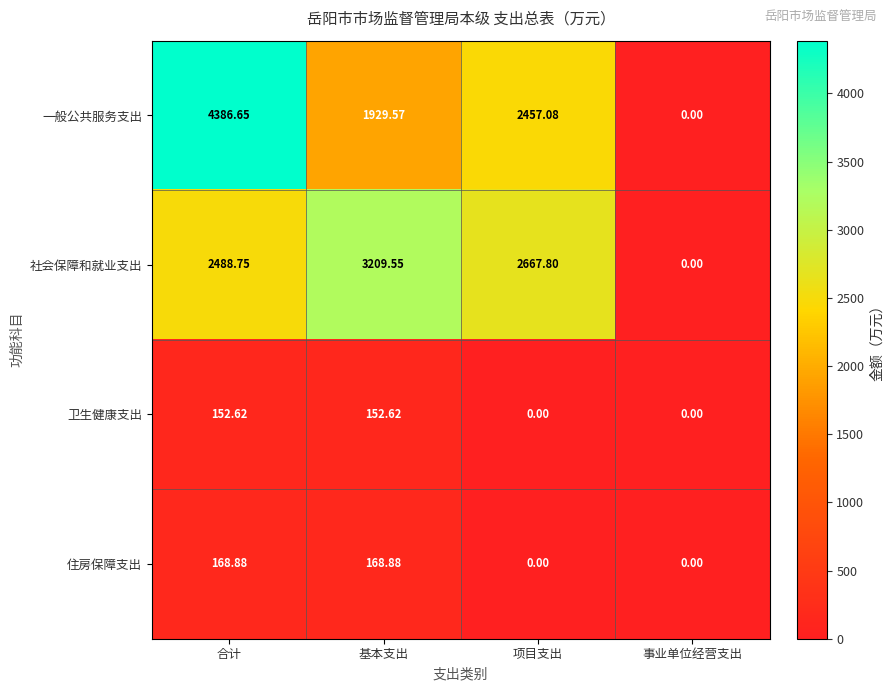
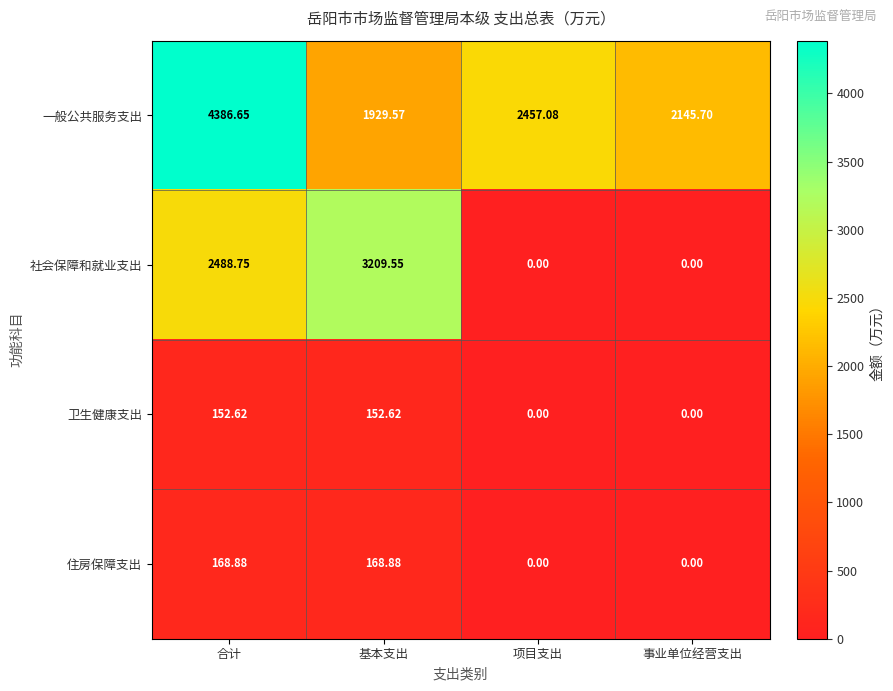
  {
    "一般公共服务支出": {
      "合计": 4386.65,
      "基本支出": 1929.57,
      "项目支出": 2457.08,
-     "事业单位经营支出": 0.00
+     "事业单位经营支出": 2145.70
    },
    "社会保障和就业支出": {
      "合计": 2488.75,
      "基本支出": 3209.55,
-     "项目支出": 2667.80,
+     "项目支出": 0.00,
      "事业单位经营支出": 0.00
    },
    "卫生健康支出": {
      "合计": 152.62,
      "基本支出": 152.62,
      "项目支出": 0.00,
      "事业单位经营支出": 0.00
    },
    "住房保障支出": {
      "合计": 168.88,
      "基本支出": 168.88,
      "项目支出": 0.00,
      "事业单位经营支出": 0.00
    }
  }
